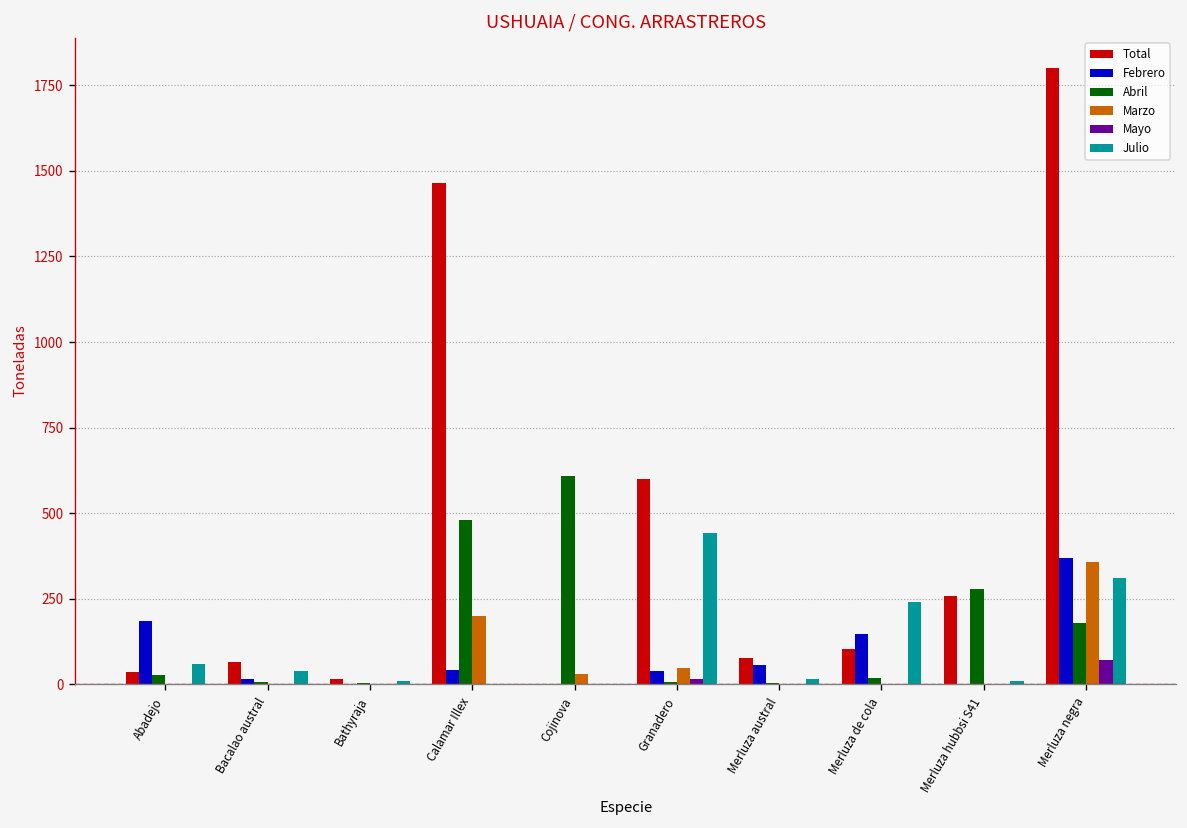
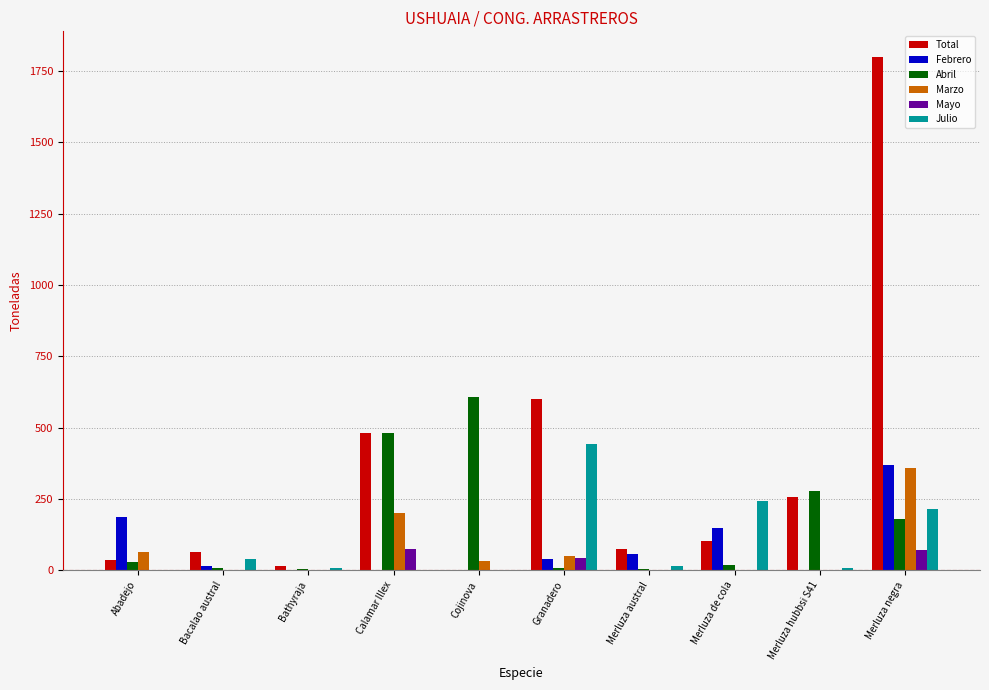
  {
    "Total": {
      "Abadejo": 40,
      "Bacalao austral": 70,
      "Bathyraja": 20,
-     "Calamar Illex": 1460,
+     "Calamar Illex": 480,
      "Granadero": 600,
      "Merluza austral": 80,
      "Merluza de cola": 100,
      "Merluza hubbsi S41": 260,
      "Merluza negra": 1800
    },
    "Febrero": {
      "Abadejo": 190,
      "Bacalao austral": 20,
-     "Calamar Illex": 40,
+     "Calamar Illex": 0,
      "Cojinova": 0,
      "Granadero": 40,
      "Merluza austral": 60,
      "Merluza de cola": 150,
      "Merluza hubbsi S41": 0,
      "Merluza negra": 370
    },
    "Abril": {
      "Abadejo": 30,
      "Calamar Illex": 480,
      "Cojinova": 610,
      "Merluza de cola": 20,
      "Merluza hubbsi S41": 280,
      "Merluza negra": 180
    },
    "Marzo": {
-     "Abadejo": 0,
+     "Abadejo": 60,
      "Bacalao austral": 0,
      "Bathyraja": 0,
      "Calamar Illex": 200,
      "Cojinova": 30,
      "Granadero": 50,
      "Merluza austral": 0,
      "Merluza de cola": 0,
      "Merluza hubbsi S41": 0,
      "Merluza negra": 360
    },
    "Mayo": {
      "Abadejo": 0,
      "Bathyraja": 0,
-     "Calamar Illex": 0,
+     "Calamar Illex": 80,
      "Cojinova": 0,
-     "Granadero": 20,
+     "Granadero": 40,
      "Merluza austral": 0,
      "Merluza de cola": 0,
      "Merluza hubbsi S41": 0,
      "Merluza negra": 70
    },
    "Julio": {
-     "Abadejo": 60,
+     "Abadejo": 0,
      "Bacalao austral": 40,
      "Bathyraja": 10,
      "Calamar Illex": 0,
      "Granadero": 440,
      "Merluza austral": 20,
      "Merluza de cola": 240,
      "Merluza hubbsi S41": 10,
-     "Merluza negra": 310
+     "Merluza negra": 210
    }
  }
